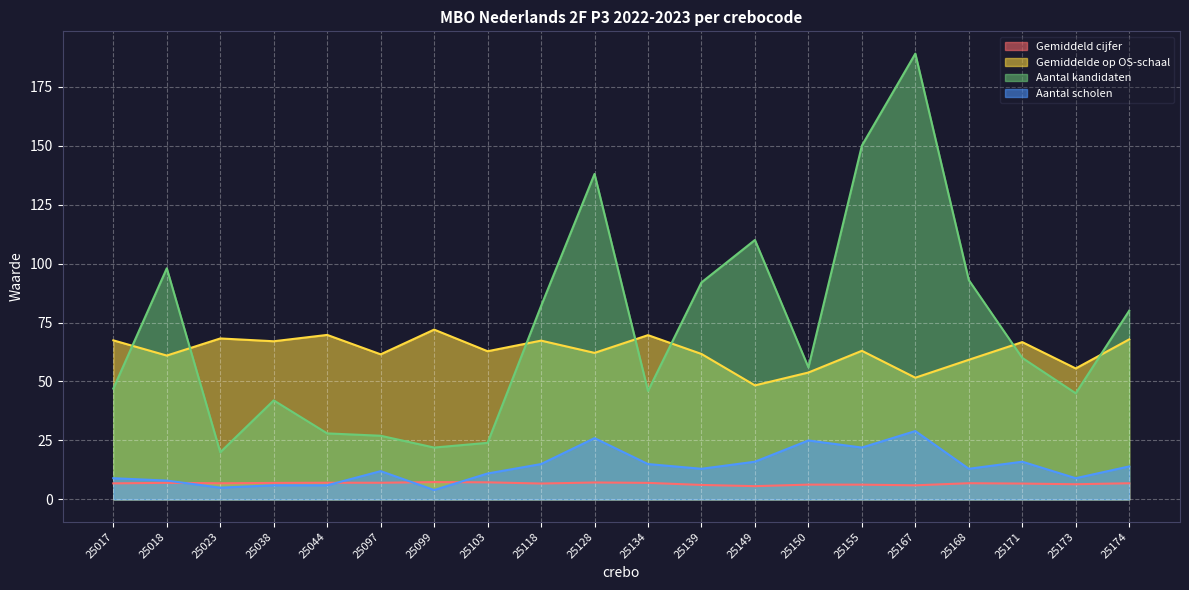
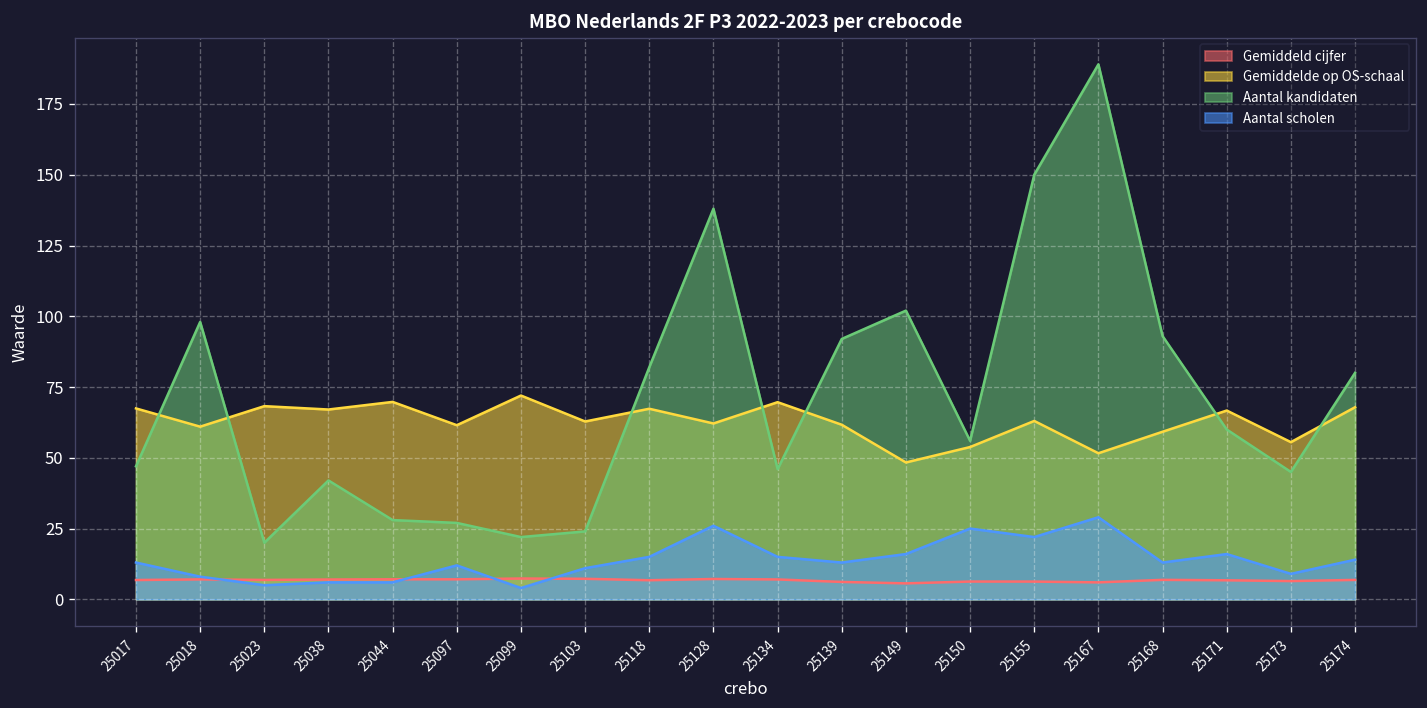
  {
    "Gemiddeld cijfer": {
      "25017": 7,
      "25023": 7,
      "25044": 7,
      "25097": 7,
      "25099": 7,
      "25103": 7,
      "25118": 7,
      "25128": 7,
      "25134": 7,
      "25139": 6,
      "25149": 6,
      "25150": 6,
      "25155": 6,
      "25167": 6,
      "25168": 7,
      "25171": 7,
      "25173": 6,
      "25174": 7
    },
    "Gemiddelde op OS-schaal": {
      "25017": 67,
      "25018": 61,
      "25023": 68,
      "25038": 67,
      "25044": 70,
      "25097": 62,
      "25099": 72,
      "25103": 63,
      "25118": 67,
      "25128": 62,
      "25134": 70,
      "25139": 62,
      "25149": 48,
      "25150": 54,
      "25155": 63,
      "25167": 52,
      "25168": 59,
      "25171": 67,
      "25173": 56,
      "25174": 68
    },
    "Aantal kandidaten": {
      "25017": 47,
      "25018": 98,
      "25023": 20,
      "25038": 42,
      "25044": 28,
      "25097": 27,
      "25099": 22,
      "25103": 24,
      "25118": 82,
      "25128": 138,
      "25134": 46,
      "25139": 92,
-     "25149": 110,
+     "25149": 102,
      "25150": 56,
      "25155": 150,
      "25167": 189,
      "25168": 93,
      "25171": 60,
      "25173": 45,
      "25174": 80
    },
    "Aantal scholen": {
-     "25017": 9,
+     "25017": 13,
      "25023": 5,
      "25044": 6,
      "25097": 12,
      "25099": 4,
      "25103": 11,
      "25118": 15,
      "25128": 26,
      "25134": 15,
      "25139": 13,
      "25149": 16,
      "25150": 25,
      "25155": 22,
      "25167": 29,
      "25168": 13,
      "25171": 16,
      "25173": 9,
      "25174": 14
    }
  }
